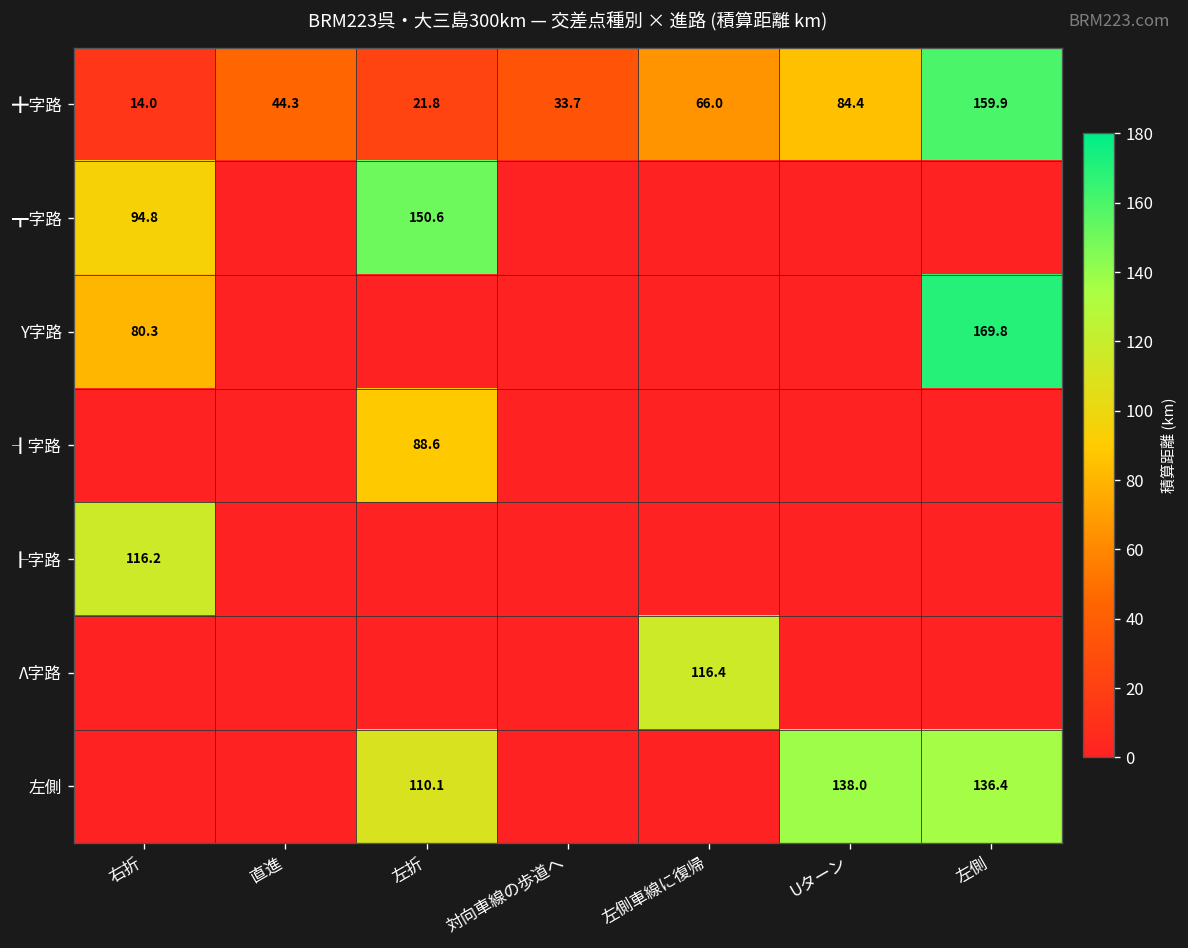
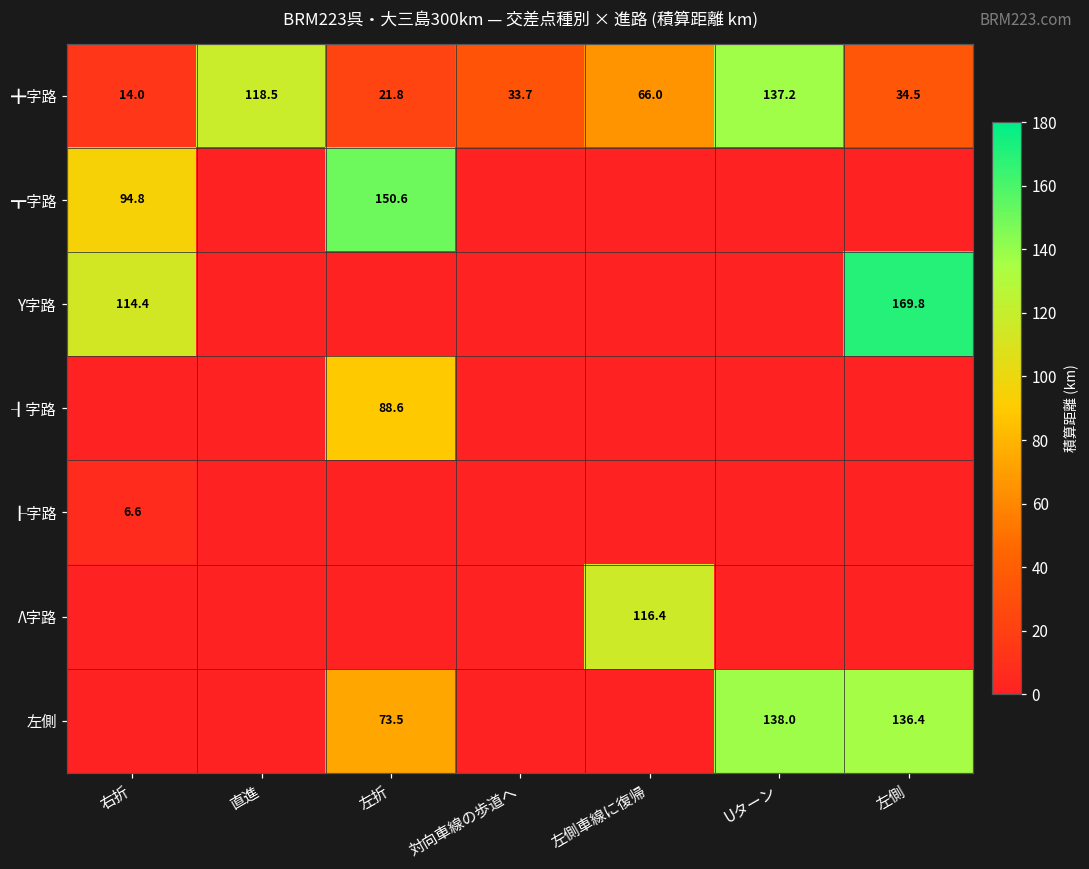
  {
    "╋字路": {
      "右折": 14.0,
-     "直進": 44.3,
+     "直進": 118.5,
      "左折": 21.8,
      "対向車線の歩道へ": 33.7,
      "左側車線に復帰": 66.0,
-     "Uターン": 84.4,
-     "左側": 159.9
+     "Uターン": 137.2,
+     "左側": 34.5
    },
    "┳字路": {
      "右折": 94.8,
      "左折": 150.6
    },
    "Y字路": {
-     "右折": 80.3,
+     "右折": 114.4,
      "左側": 169.8
    },
    "┨字路": {
      "左折": 88.6
    },
    "┠字路": {
-     "右折": 116.2
+     "右折": 6.6
    },
    "Λ字路": {
      "左側車線に復帰": 116.4
    },
    "左側": {
-     "左折": 110.1,
+     "左折": 73.5,
      "Uターン": 138.0,
      "左側": 136.4
    }
  }
